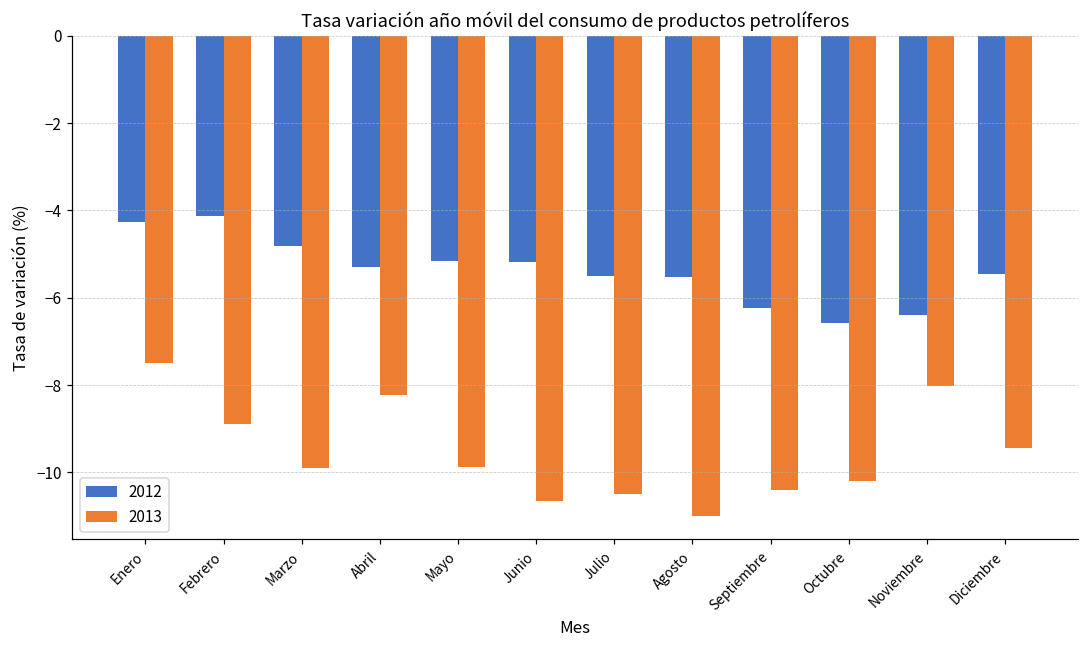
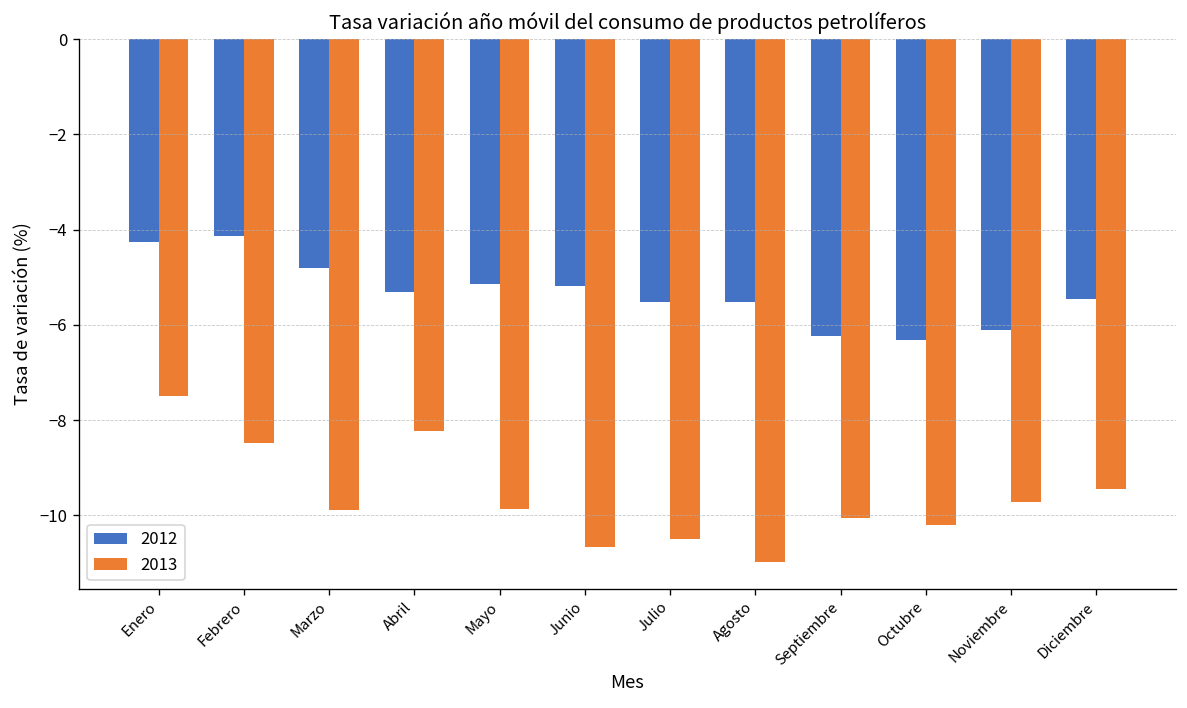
  {
    "2012": {
      "Enero": -4.3,
      "Febrero": -4.1,
      "Marzo": -4.8,
      "Abril": -5.3,
      "Mayo": -5.1,
      "Junio": -5.2,
      "Julio": -5.5,
      "Agosto": -5.5,
      "Septiembre": -6.2,
-     "Octubre": -6.6,
-     "Noviembre": -6.4,
+     "Octubre": -6.3,
+     "Noviembre": -6.1,
      "Diciembre": -5.5
    },
    "2013": {
      "Enero": -7.5,
-     "Febrero": -8.9,
+     "Febrero": -8.5,
      "Marzo": -9.9,
      "Abril": -8.2,
      "Mayo": -9.9,
      "Junio": -10.7,
      "Julio": -10.5,
      "Agosto": -11.0,
-     "Septiembre": -10.4,
+     "Septiembre": -10.1,
      "Octubre": -10.2,
-     "Noviembre": -8.0,
+     "Noviembre": -9.7,
      "Diciembre": -9.4
    }
  }
